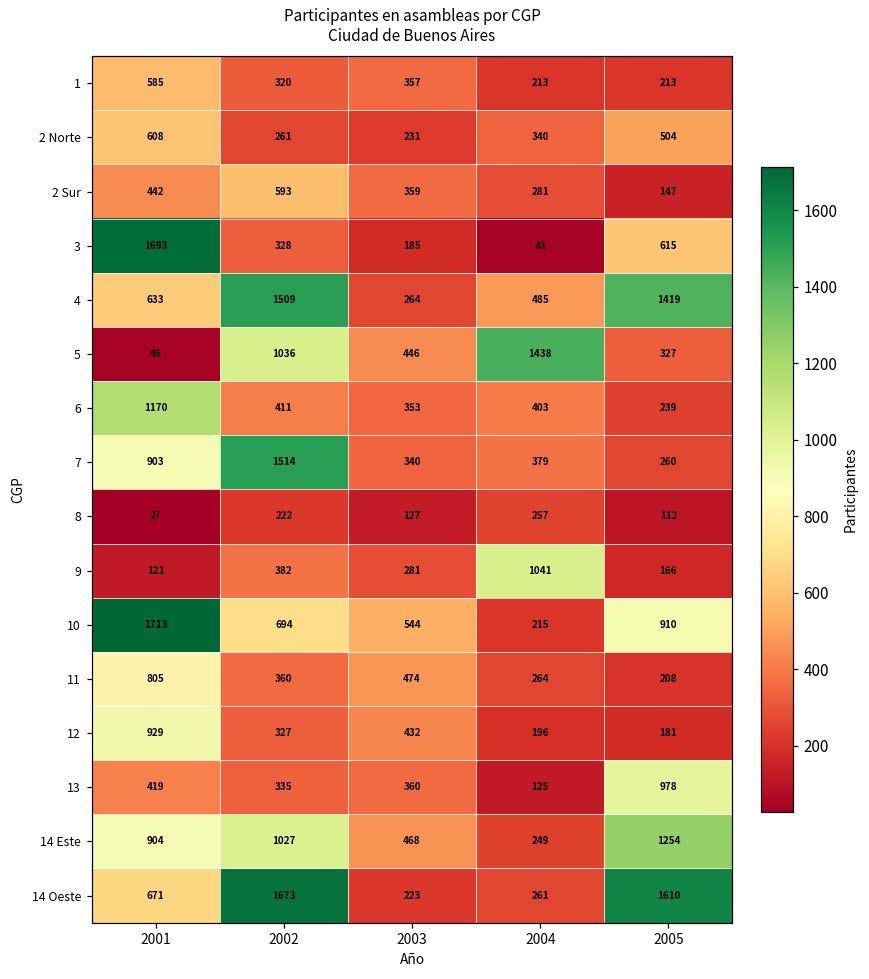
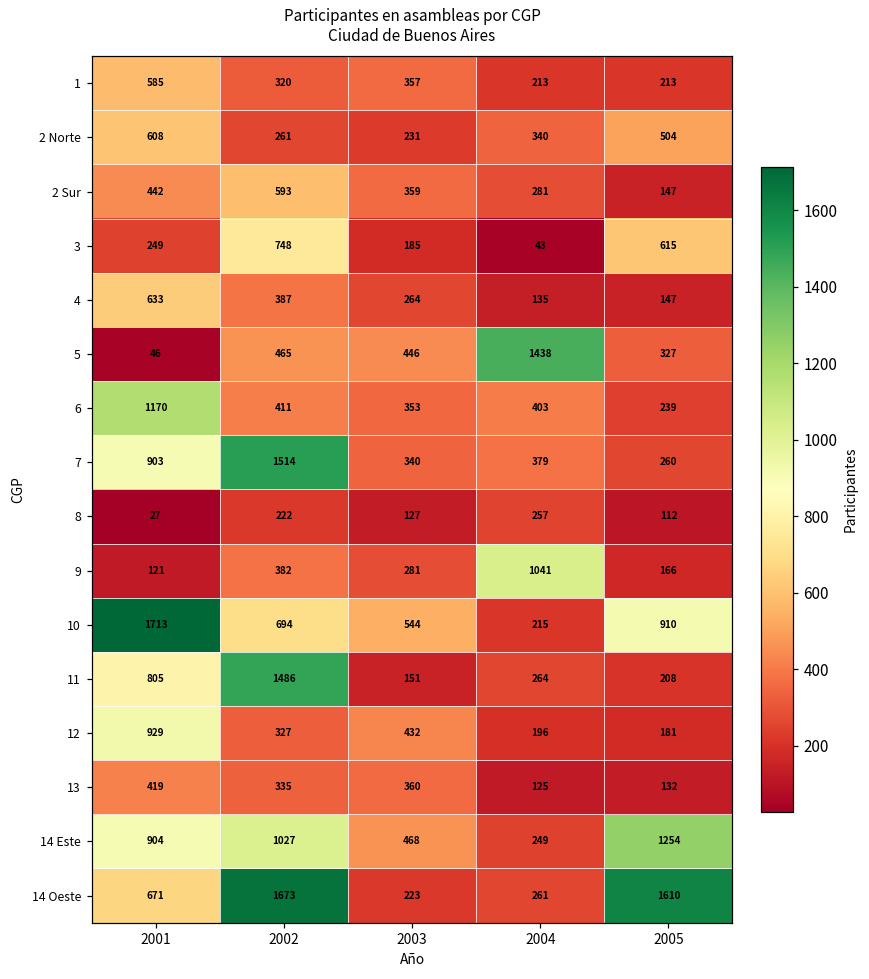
  {
    "1": {
      "2001": 585,
      "2002": 320,
      "2003": 357,
      "2004": 213,
      "2005": 213
    },
    "2 Norte": {
      "2001": 608,
      "2002": 261,
      "2003": 231,
      "2004": 340,
      "2005": 504
    },
    "2 Sur": {
      "2001": 442,
      "2002": 593,
      "2003": 359,
      "2004": 281,
      "2005": 147
    },
    "3": {
-     "2001": 1693,
-     "2002": 328,
+     "2001": 249,
+     "2002": 748,
      "2003": 185,
      "2004": 43,
      "2005": 615
    },
    "4": {
      "2001": 633,
-     "2002": 1509,
+     "2002": 387,
      "2003": 264,
-     "2004": 485,
-     "2005": 1419
+     "2004": 135,
+     "2005": 147
    },
    "5": {
      "2001": 46,
-     "2002": 1036,
+     "2002": 465,
      "2003": 446,
      "2004": 1438,
      "2005": 327
    },
    "6": {
      "2001": 1170,
      "2002": 411,
      "2003": 353,
      "2004": 403,
      "2005": 239
    },
    "7": {
      "2001": 903,
      "2002": 1514,
      "2003": 340,
      "2004": 379,
      "2005": 260
    },
    "8": {
      "2001": 27,
      "2002": 222,
      "2003": 127,
      "2004": 257,
      "2005": 112
    },
    "9": {
      "2001": 121,
      "2002": 382,
      "2003": 281,
      "2004": 1041,
      "2005": 166
    },
    "10": {
      "2001": 1713,
      "2002": 694,
      "2003": 544,
      "2004": 215,
      "2005": 910
    },
    "11": {
      "2001": 805,
-     "2002": 360,
-     "2003": 474,
+     "2002": 1486,
+     "2003": 151,
      "2004": 264,
      "2005": 208
    },
    "12": {
      "2001": 929,
      "2002": 327,
      "2003": 432,
      "2004": 196,
      "2005": 181
    },
    "13": {
      "2001": 419,
      "2002": 335,
      "2003": 360,
      "2004": 125,
-     "2005": 978
+     "2005": 132
    },
    "14 Este": {
      "2001": 904,
      "2002": 1027,
      "2003": 468,
      "2004": 249,
      "2005": 1254
    },
    "14 Oeste": {
      "2001": 671,
      "2002": 1673,
      "2003": 223,
      "2004": 261,
      "2005": 1610
    }
  }
